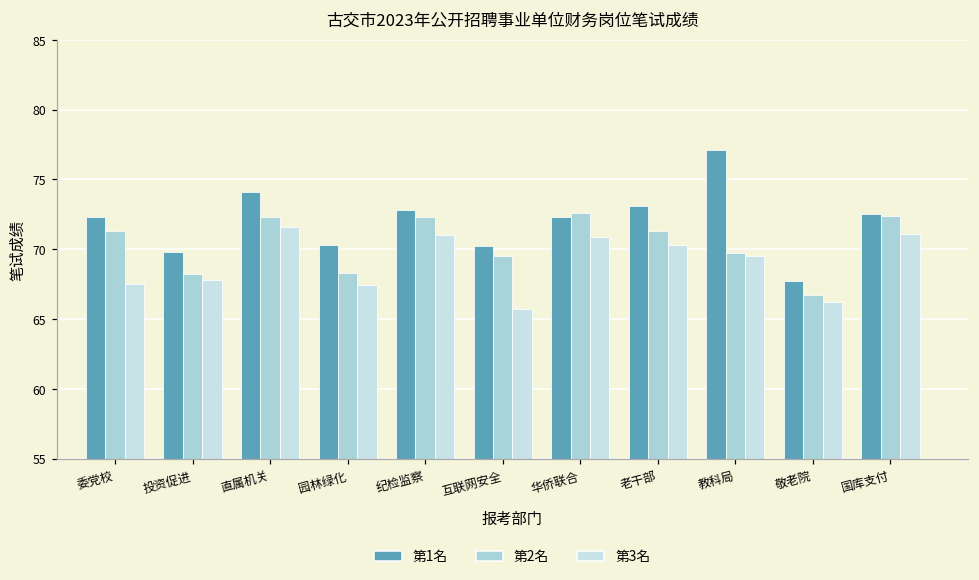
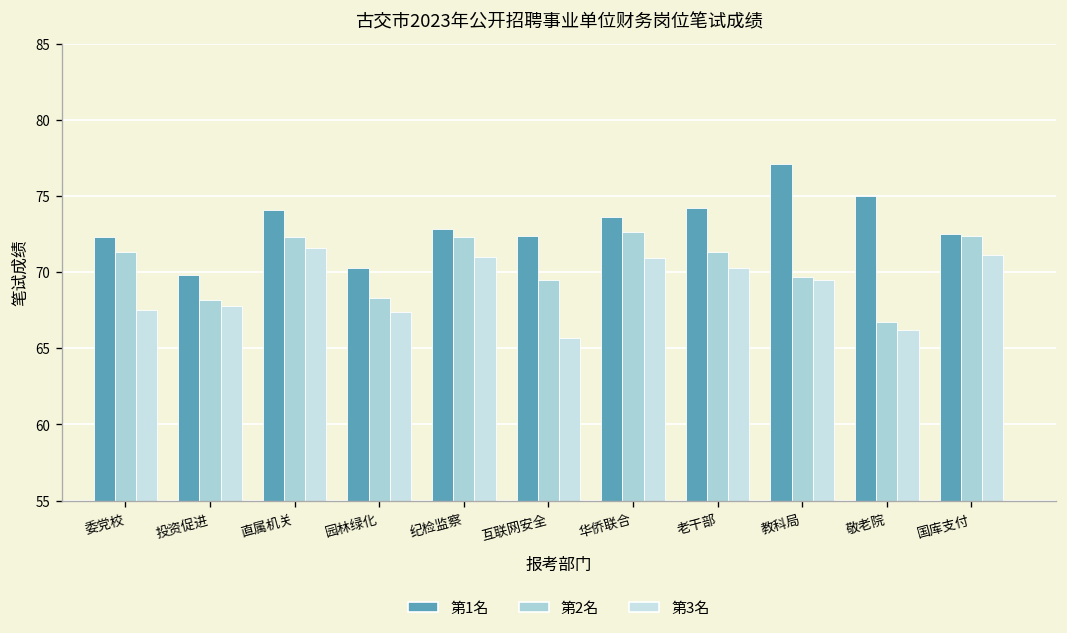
  {
    "第1名": {
      "委党校": 72.3,
      "投资促进": 69.8,
      "直属机关": 74.1,
      "园林绿化": 70.3,
      "纪检监察": 72.8,
-     "互联网安全": 70.2,
-     "华侨联合": 72.3,
-     "老干部": 73.1,
+     "互联网安全": 72.4,
+     "华侨联合": 73.6,
+     "老干部": 74.2,
      "教科局": 77.1,
-     "敬老院": 67.7,
+     "敬老院": 75.0,
      "国库支付": 72.5
    }
  }
